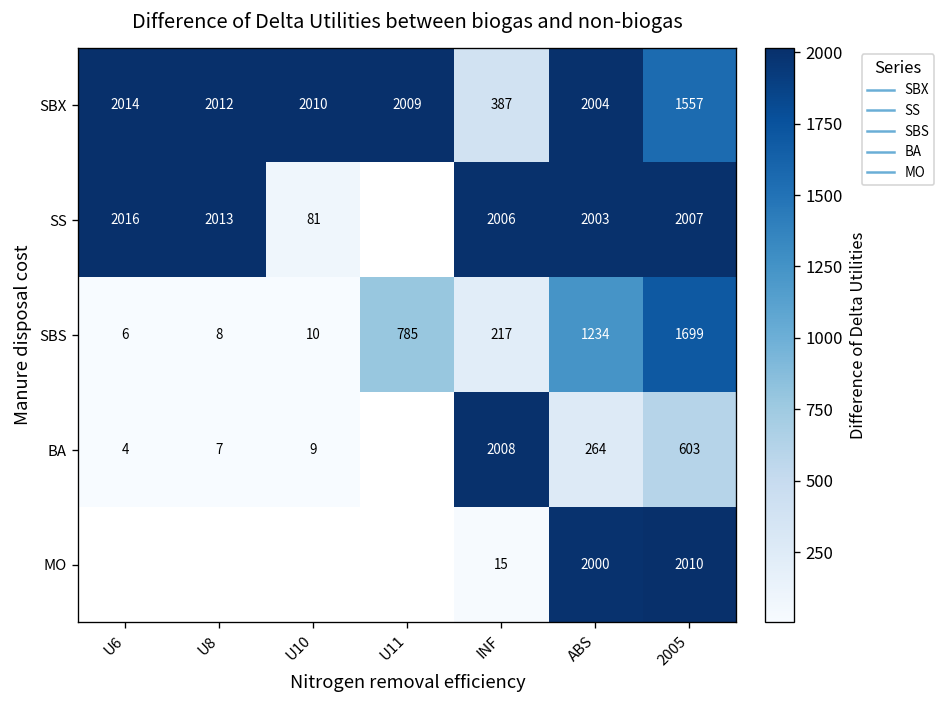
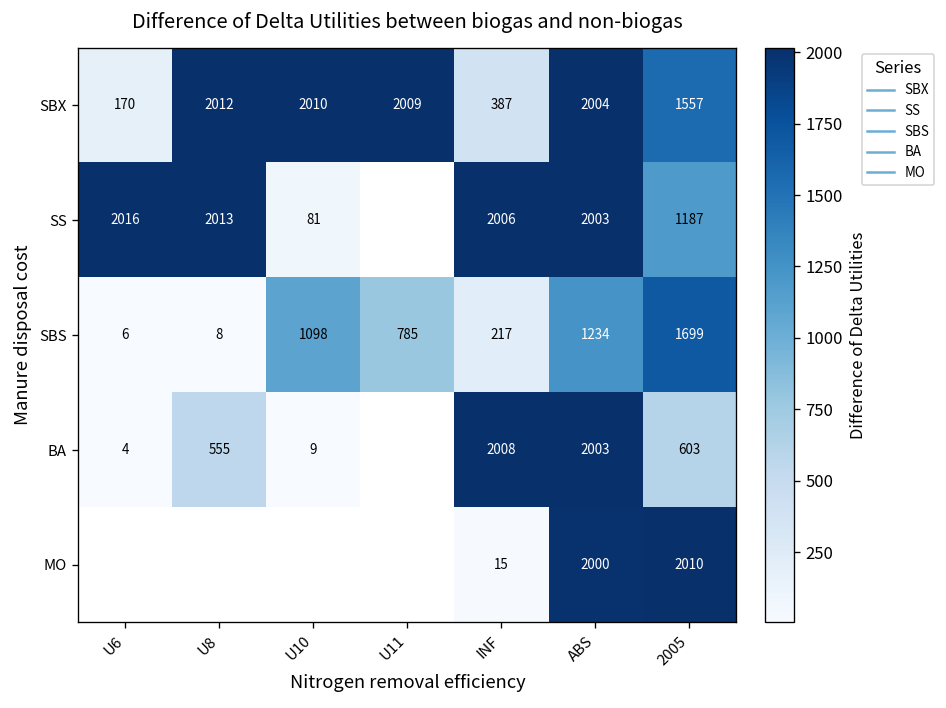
  {
    "SBX": {
-     "U6": 2014,
+     "U6": 170,
      "U8": 2012,
      "U10": 2010,
      "U11": 2009,
      "INF": 387,
      "ABS": 2004,
      "2005": 1557
    },
    "SS": {
      "U6": 2016,
      "U8": 2013,
      "U10": 81,
      "INF": 2006,
      "ABS": 2003,
-     "2005": 2007
+     "2005": 1187
    },
    "SBS": {
      "U6": 6,
      "U8": 8,
-     "U10": 10,
+     "U10": 1098,
      "U11": 785,
      "INF": 217,
      "ABS": 1234,
      "2005": 1699
    },
    "BA": {
      "U6": 4,
-     "U8": 7,
+     "U8": 555,
      "U10": 9,
      "INF": 2008,
-     "ABS": 264,
+     "ABS": 2003,
      "2005": 603
    },
    "MO": {
      "INF": 15,
      "ABS": 2000,
      "2005": 2010
    }
  }
